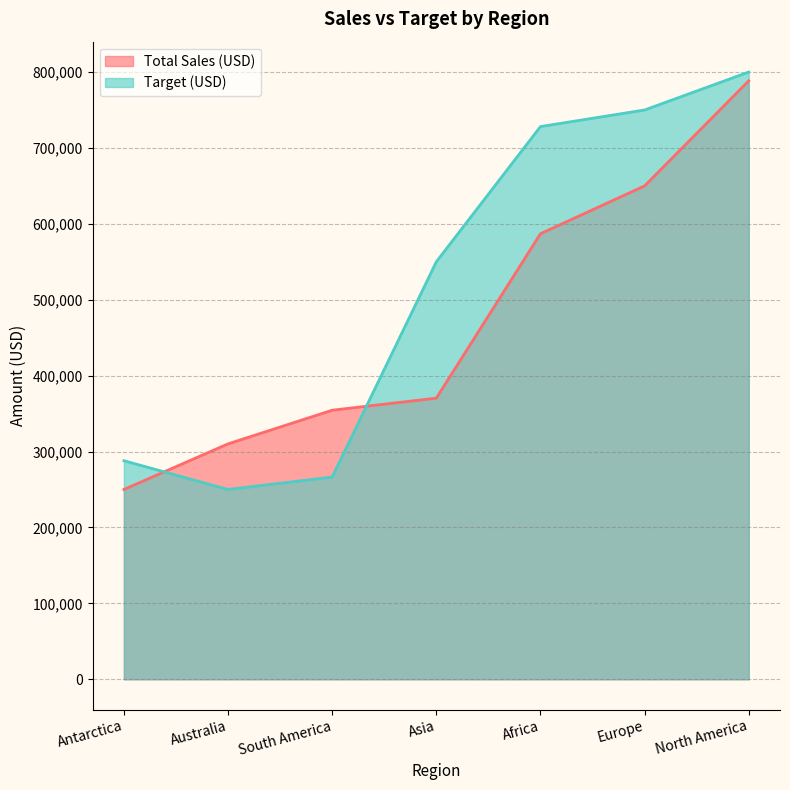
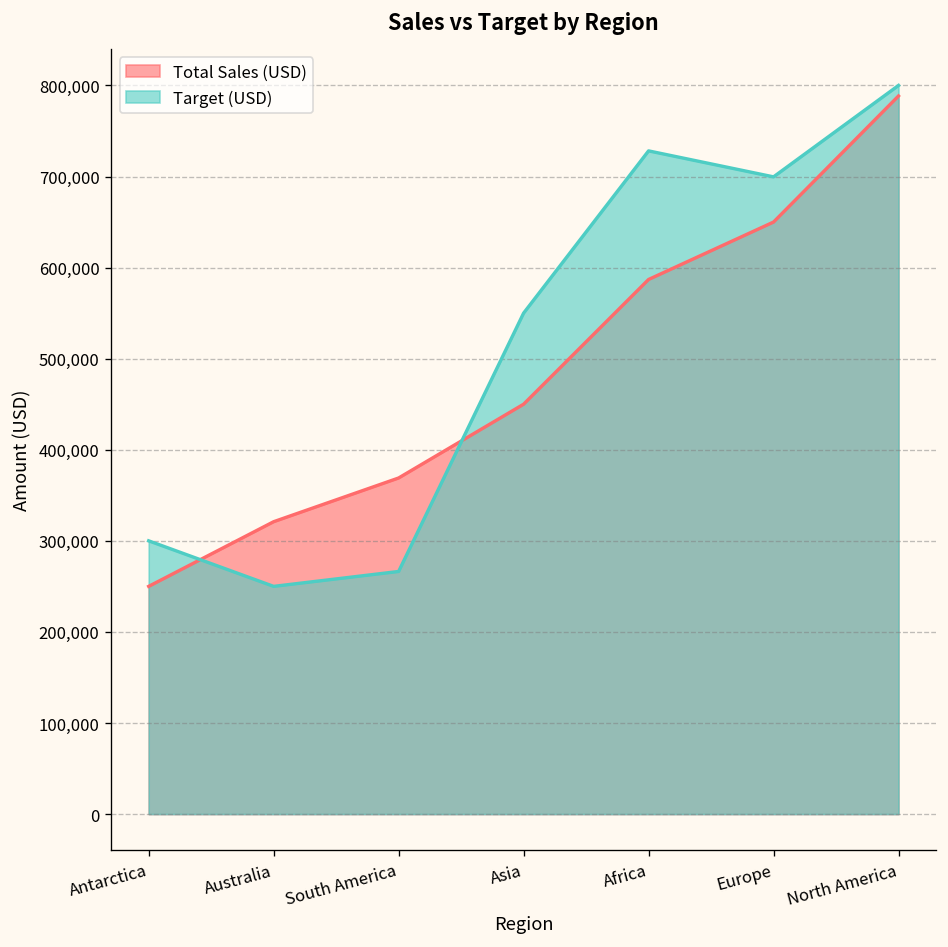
  {
    "Total Sales (USD)": {
      "Antarctica": "250,000",
-     "Australia": "310,000",
-     "South America": "350,000",
-     "Asia": "370,000",
+     "Australia": "320,000",
+     "South America": "370,000",
+     "Asia": "450,000",
      "Africa": "590,000",
      "Europe": "650,000",
      "North America": "790,000"
    },
    "Target (USD)": {
-     "Antarctica": "290,000",
+     "Antarctica": "300,000",
      "Australia": "250,000",
      "South America": "270,000",
      "Asia": "550,000",
      "Africa": "730,000",
-     "Europe": "750,000",
+     "Europe": "700,000",
      "North America": "800,000"
    }
  }
